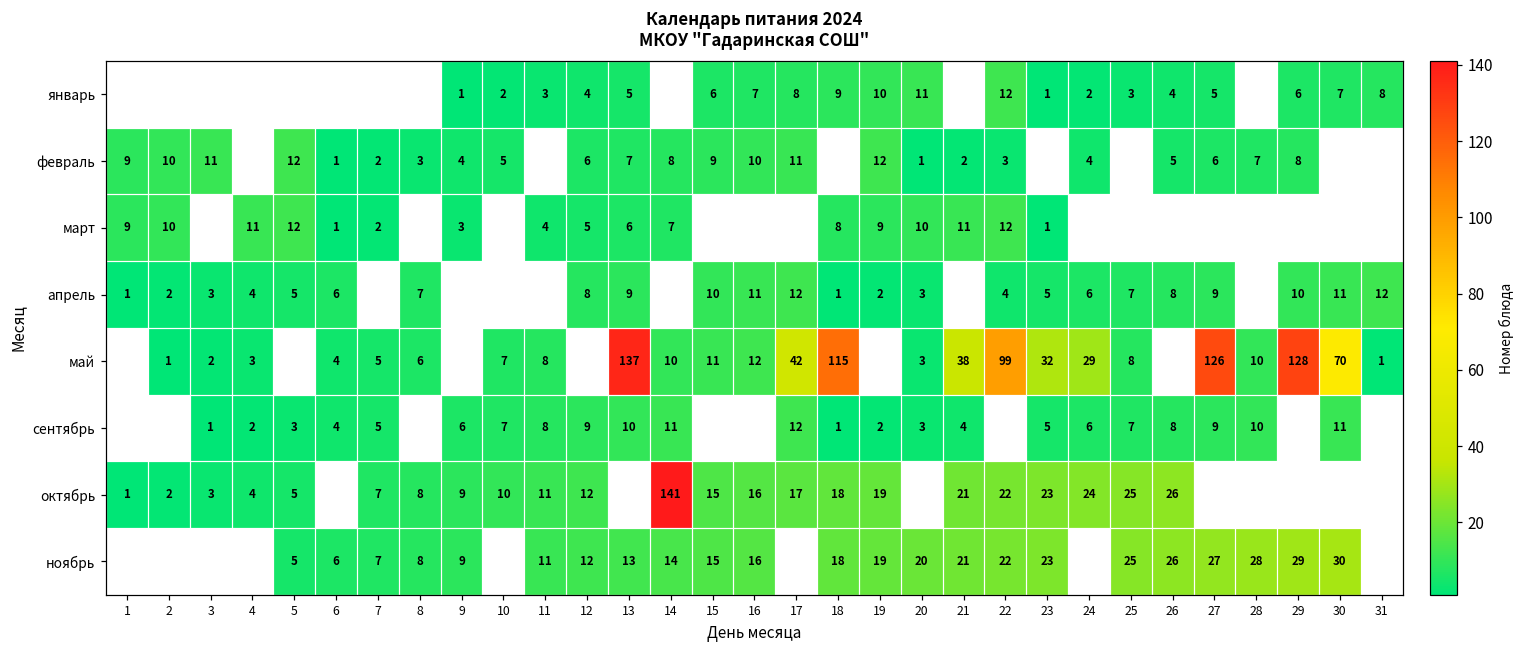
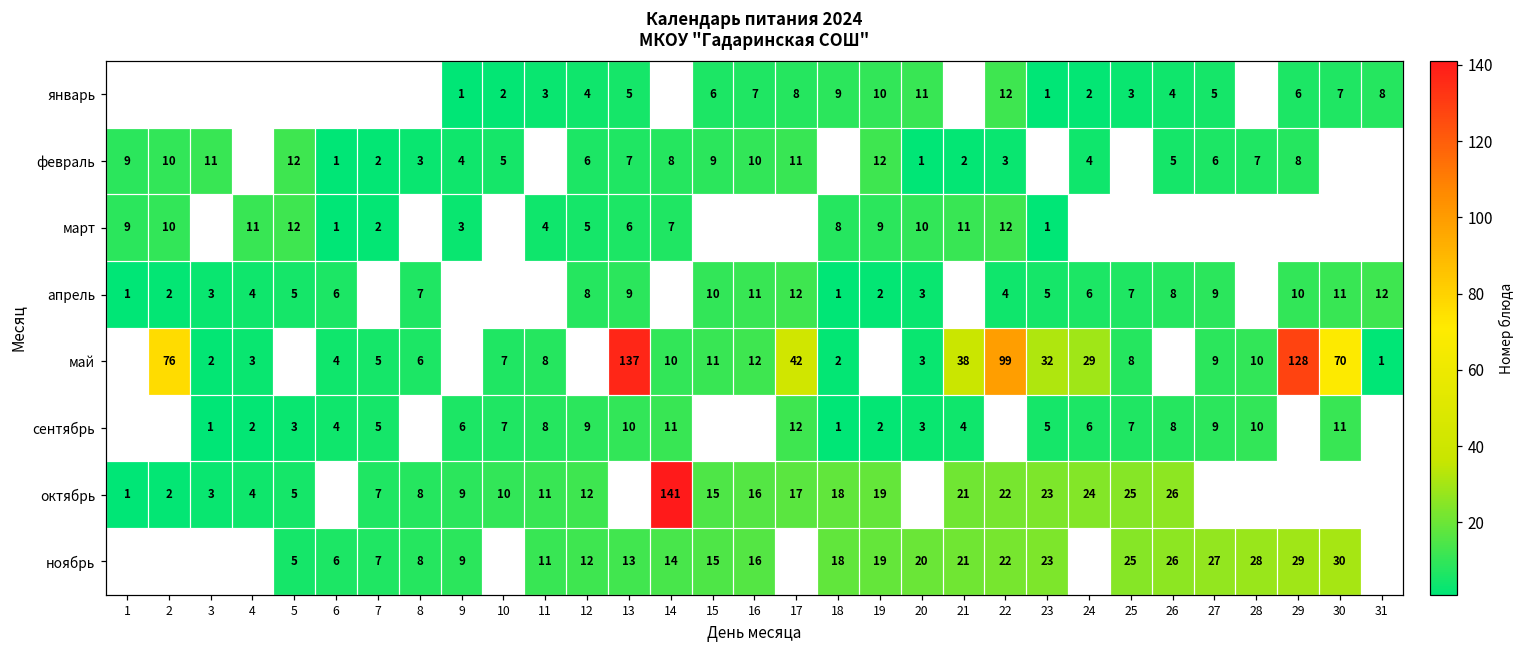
  {
    "январь": {
      "9": 1,
      "10": 2,
      "11": 3,
      "12": 4,
      "13": 5,
      "15": 6,
      "16": 7,
      "17": 8,
      "18": 9,
      "19": 10,
      "20": 11,
      "22": 12,
      "23": 1,
      "24": 2,
      "25": 3,
      "26": 4,
      "27": 5,
      "29": 6,
      "30": 7,
      "31": 8
    },
    "февраль": {
      "1": 9,
      "2": 10,
      "3": 11,
      "5": 12,
      "6": 1,
      "7": 2,
      "8": 3,
      "9": 4,
      "10": 5,
      "12": 6,
      "13": 7,
      "14": 8,
      "15": 9,
      "16": 10,
      "17": 11,
      "19": 12,
      "20": 1,
      "21": 2,
      "22": 3,
      "24": 4,
      "26": 5,
      "27": 6,
      "28": 7,
      "29": 8
    },
    "март": {
      "1": 9,
      "2": 10,
      "4": 11,
      "5": 12,
      "6": 1,
      "7": 2,
      "9": 3,
      "11": 4,
      "12": 5,
      "13": 6,
      "14": 7,
      "18": 8,
      "19": 9,
      "20": 10,
      "21": 11,
      "22": 12,
      "23": 1
    },
    "апрель": {
      "1": 1,
      "2": 2,
      "3": 3,
      "4": 4,
      "5": 5,
      "6": 6,
      "8": 7,
      "12": 8,
      "13": 9,
      "15": 10,
      "16": 11,
      "17": 12,
      "18": 1,
      "19": 2,
      "20": 3,
      "22": 4,
      "23": 5,
      "24": 6,
      "25": 7,
      "26": 8,
      "27": 9,
      "29": 10,
      "30": 11,
      "31": 12
    },
    "май": {
-     "2": 1,
+     "2": 76,
      "3": 2,
      "4": 3,
      "6": 4,
      "7": 5,
      "8": 6,
      "10": 7,
      "11": 8,
      "13": 137,
      "14": 10,
      "15": 11,
      "16": 12,
      "17": 42,
-     "18": 115,
+     "18": 2,
      "20": 3,
      "21": 38,
      "22": 99,
      "23": 32,
      "24": 29,
      "25": 8,
-     "27": 126,
+     "27": 9,
      "28": 10,
      "29": 128,
      "30": 70,
      "31": 1
    },
    "сентябрь": {
      "3": 1,
      "4": 2,
      "5": 3,
      "6": 4,
      "7": 5,
      "9": 6,
      "10": 7,
      "11": 8,
      "12": 9,
      "13": 10,
      "14": 11,
      "17": 12,
      "18": 1,
      "19": 2,
      "20": 3,
      "21": 4,
      "23": 5,
      "24": 6,
      "25": 7,
      "26": 8,
      "27": 9,
      "28": 10,
      "30": 11
    },
    "октябрь": {
      "1": 1,
      "2": 2,
      "3": 3,
      "4": 4,
      "5": 5,
      "7": 7,
      "8": 8,
      "9": 9,
      "10": 10,
      "11": 11,
      "12": 12,
      "14": 141,
      "15": 15,
      "16": 16,
      "17": 17,
      "18": 18,
      "19": 19,
      "21": 21,
      "22": 22,
      "23": 23,
      "24": 24,
      "25": 25,
      "26": 26
    },
    "ноябрь": {
      "5": 5,
      "6": 6,
      "7": 7,
      "8": 8,
      "9": 9,
      "11": 11,
      "12": 12,
      "13": 13,
      "14": 14,
      "15": 15,
      "16": 16,
      "18": 18,
      "19": 19,
      "20": 20,
      "21": 21,
      "22": 22,
      "23": 23,
      "25": 25,
      "26": 26,
      "27": 27,
      "28": 28,
      "29": 29,
      "30": 30
    }
  }
